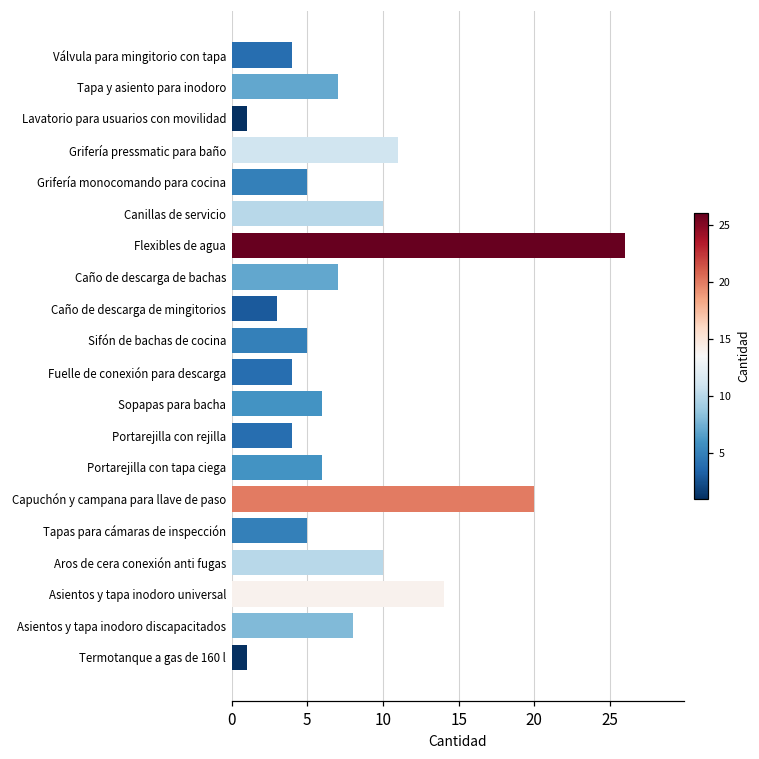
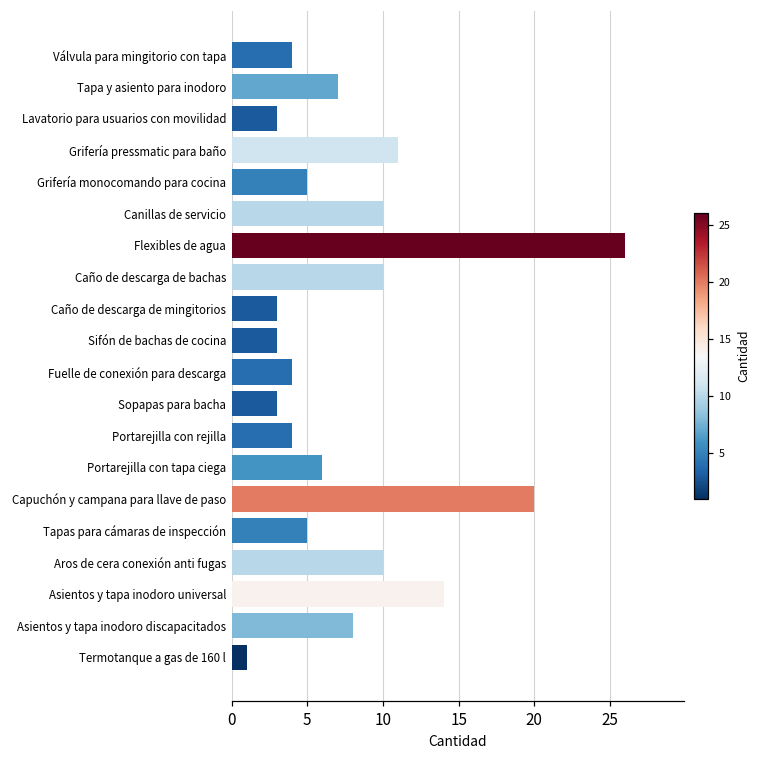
  {
    "Válvula para mingitorio con tapa": 4,
    "Tapa y asiento para inodoro": 7,
-   "Lavatorio para usuarios con movilidad": 1,
+   "Lavatorio para usuarios con movilidad": 3,
    "Grifería pressmatic para baño": 11,
    "Grifería monocomando para cocina": 5,
    "Canillas de servicio": 10,
    "Flexibles de agua": 26,
-   "Caño de descarga de bachas": 7,
+   "Caño de descarga de bachas": 10,
    "Caño de descarga de mingitorios": 3,
-   "Sifón de bachas de cocina": 5,
+   "Sifón de bachas de cocina": 3,
    "Fuelle de conexión para descarga": 4,
-   "Sopapas para bacha": 6,
+   "Sopapas para bacha": 3,
    "Portarejilla con rejilla": 4,
    "Portarejilla con tapa ciega": 6,
    "Capuchón y campana para llave de paso": 20,
    "Tapas para cámaras de inspección": 5,
    "Aros de cera conexión anti fugas": 10,
    "Asientos y tapa inodoro universal": 14,
    "Asientos y tapa inodoro discapacitados": 8,
    "Termotanque a gas de 160 l": 1
  }
